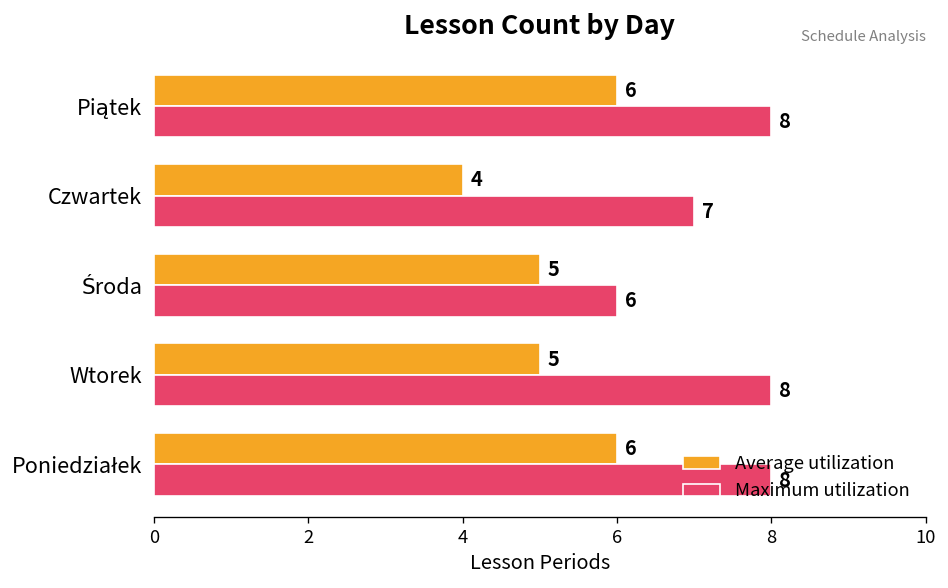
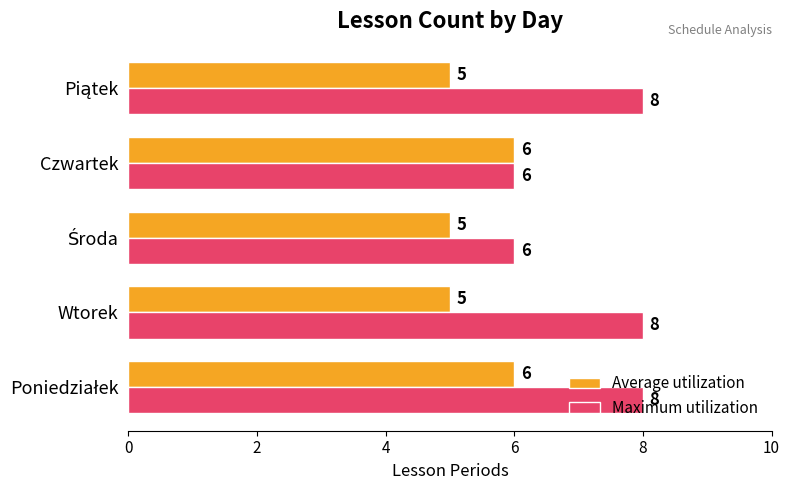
  {
    "Average utilization": {
-     "Piątek": 6,
-     "Czwartek": 4,
+     "Piątek": 5,
+     "Czwartek": 6,
      "Środa": 5,
      "Wtorek": 5,
      "Poniedziałek": 6
    },
    "Maximum utilization": {
      "Piątek": 8,
-     "Czwartek": 7,
+     "Czwartek": 6,
      "Środa": 6,
      "Wtorek": 8,
      "Poniedziałek": 8
    }
  }
